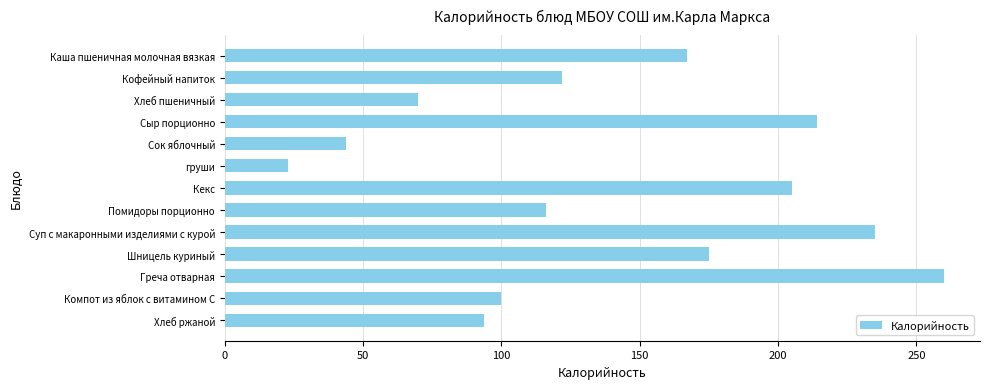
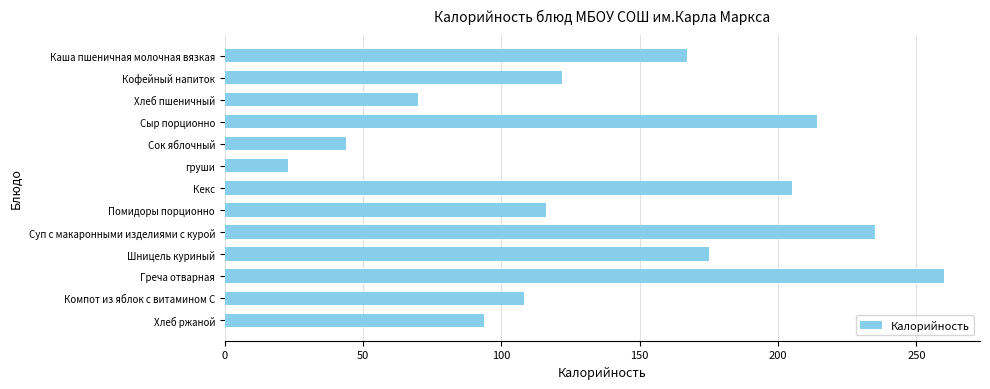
  {
    "Каша пшеничная молочная вязкая": 167,
    "Кофейный напиток": 122,
    "Хлеб пшеничный": 70,
    "Сыр порционно": 214,
    "Сок яблочный": 44,
    "груши": 23,
    "Кекс": 205,
    "Помидоры порционно": 116,
    "Суп с макаронными изделиями с курой": 235,
    "Шницель куриный": 175,
    "Греча отварная": 260,
-   "Компот из яблок с витамином С": 100,
+   "Компот из яблок с витамином С": 108,
    "Хлеб ржаной": 94
  }
